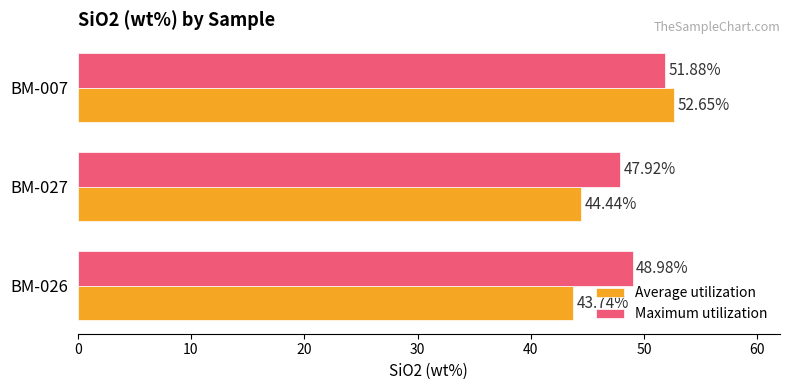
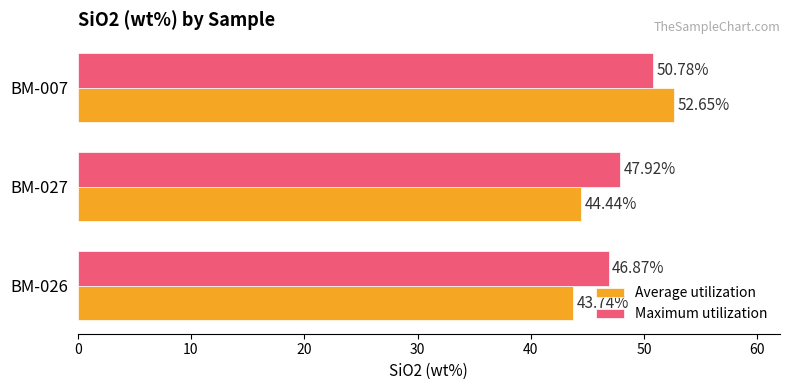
  {
    "Average utilization": {
      "BM-007": "52.65%",
      "BM-027": "44.44%",
      "BM-026": "43.74%"
    },
    "Maximum utilization": {
-     "BM-007": "51.88%",
+     "BM-007": "50.78%",
      "BM-027": "47.92%",
-     "BM-026": "48.98%"
+     "BM-026": "46.87%"
    }
  }
